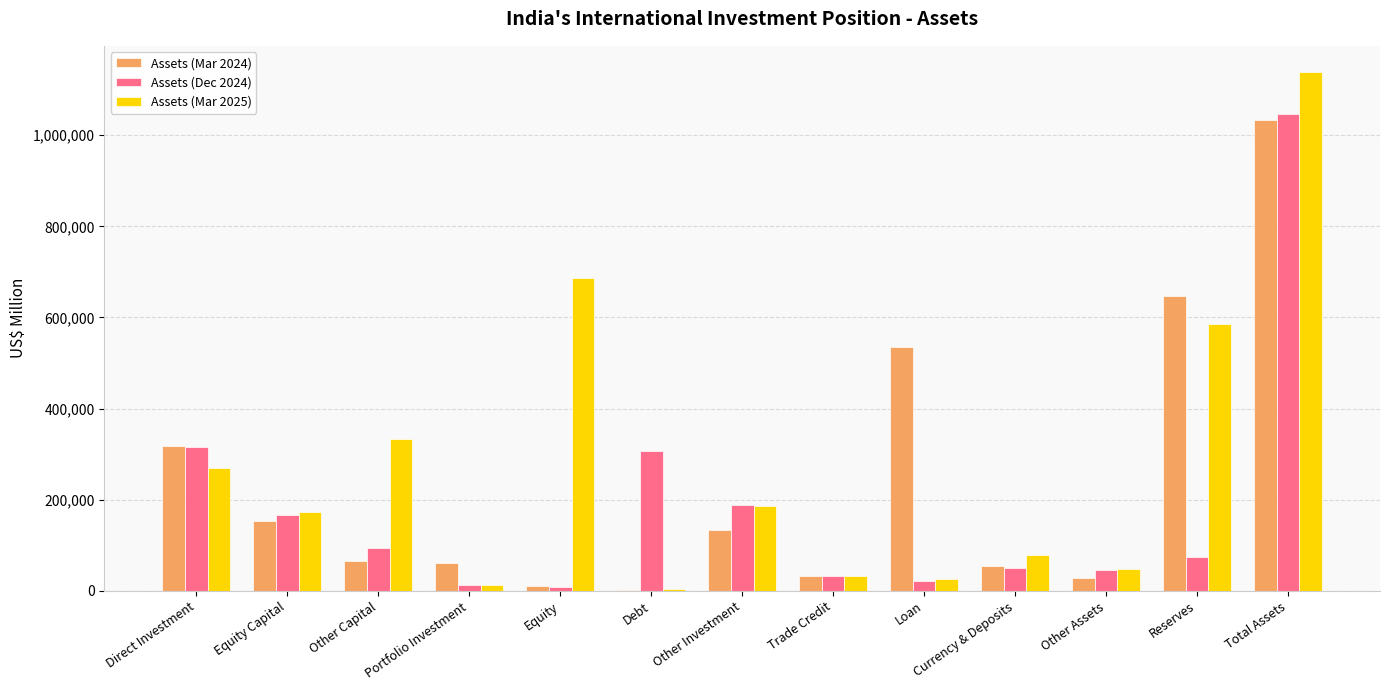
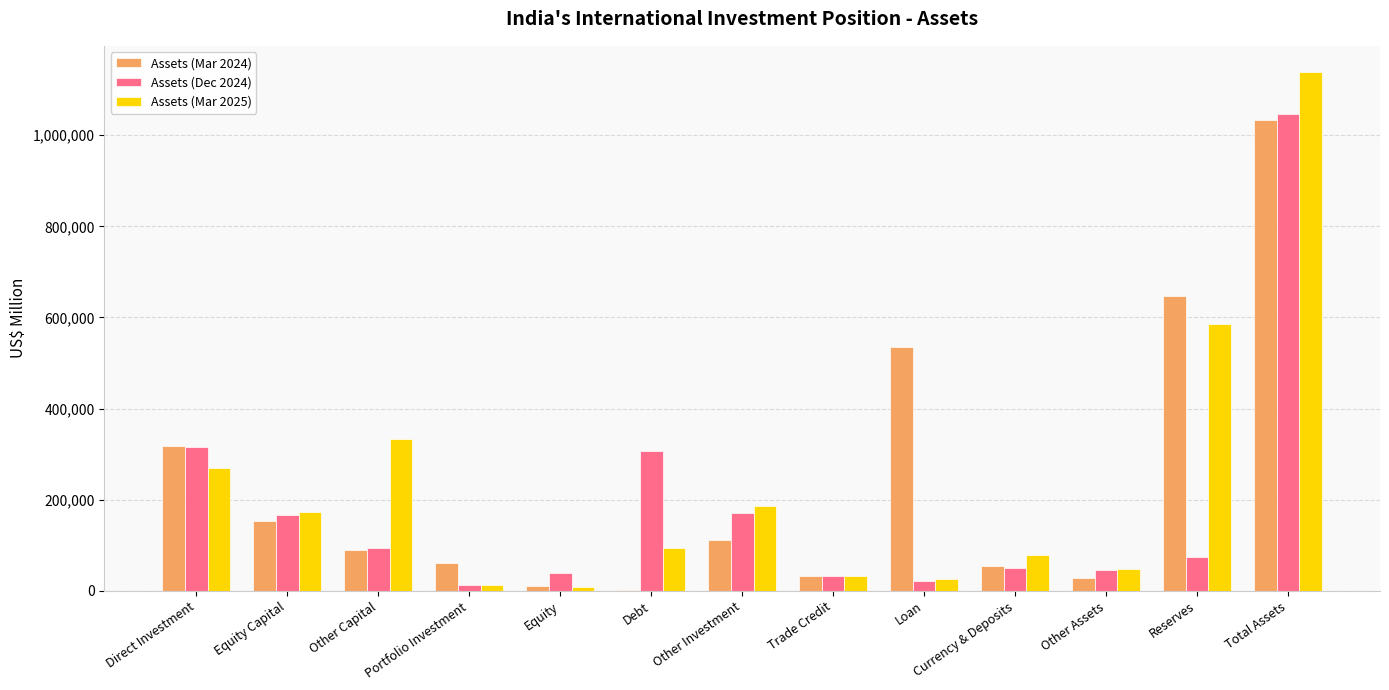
  {
    "Assets (Mar 2024)": {
      "Direct Investment": "320,000",
      "Equity Capital": "150,000",
-     "Other Capital": "70,000",
+     "Other Capital": "90,000",
      "Portfolio Investment": "60,000",
      "Equity": "10,000",
-     "Other Investment": "130,000",
+     "Other Investment": "110,000",
      "Trade Credit": "30,000",
      "Loan": "540,000",
      "Currency & Deposits": "50,000",
      "Other Assets": "30,000",
      "Reserves": "650,000",
      "Total Assets": "1,030,000"
    },
    "Assets (Dec 2024)": {
      "Direct Investment": "320,000",
      "Equity Capital": "170,000",
      "Other Capital": "90,000",
      "Portfolio Investment": "10,000",
-     "Equity": "10,000",
+     "Equity": "40,000",
      "Debt": "310,000",
-     "Other Investment": "190,000",
+     "Other Investment": "170,000",
      "Trade Credit": "30,000",
      "Loan": "20,000",
      "Currency & Deposits": "50,000",
      "Other Assets": "50,000",
      "Reserves": "70,000",
      "Total Assets": "1,050,000"
    },
    "Assets (Mar 2025)": {
      "Direct Investment": "270,000",
      "Equity Capital": "170,000",
      "Other Capital": "330,000",
      "Portfolio Investment": "10,000",
-     "Equity": "690,000",
-     "Debt": "10,000",
+     "Equity": "10,000",
+     "Debt": "90,000",
      "Other Investment": "190,000",
      "Trade Credit": "30,000",
      "Loan": "30,000",
      "Currency & Deposits": "80,000",
      "Other Assets": "50,000",
      "Reserves": "590,000",
      "Total Assets": "1,140,000"
    }
  }
